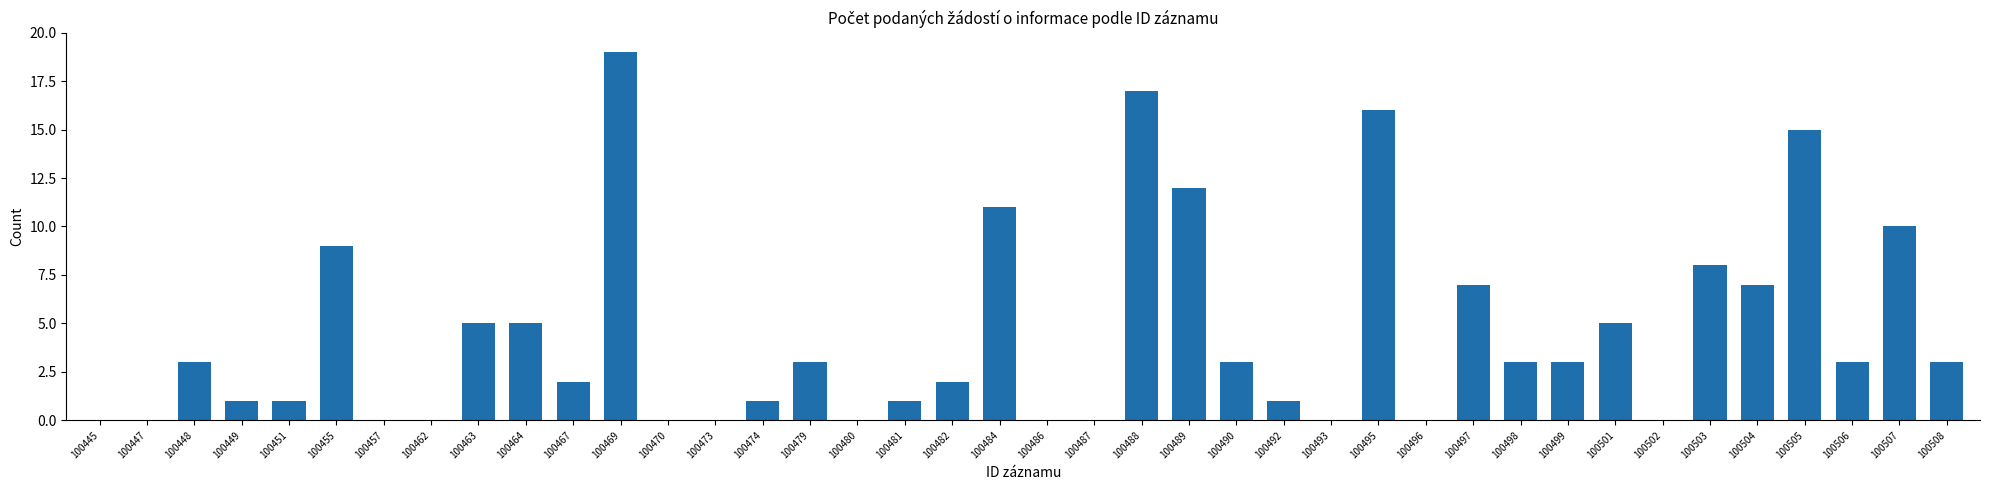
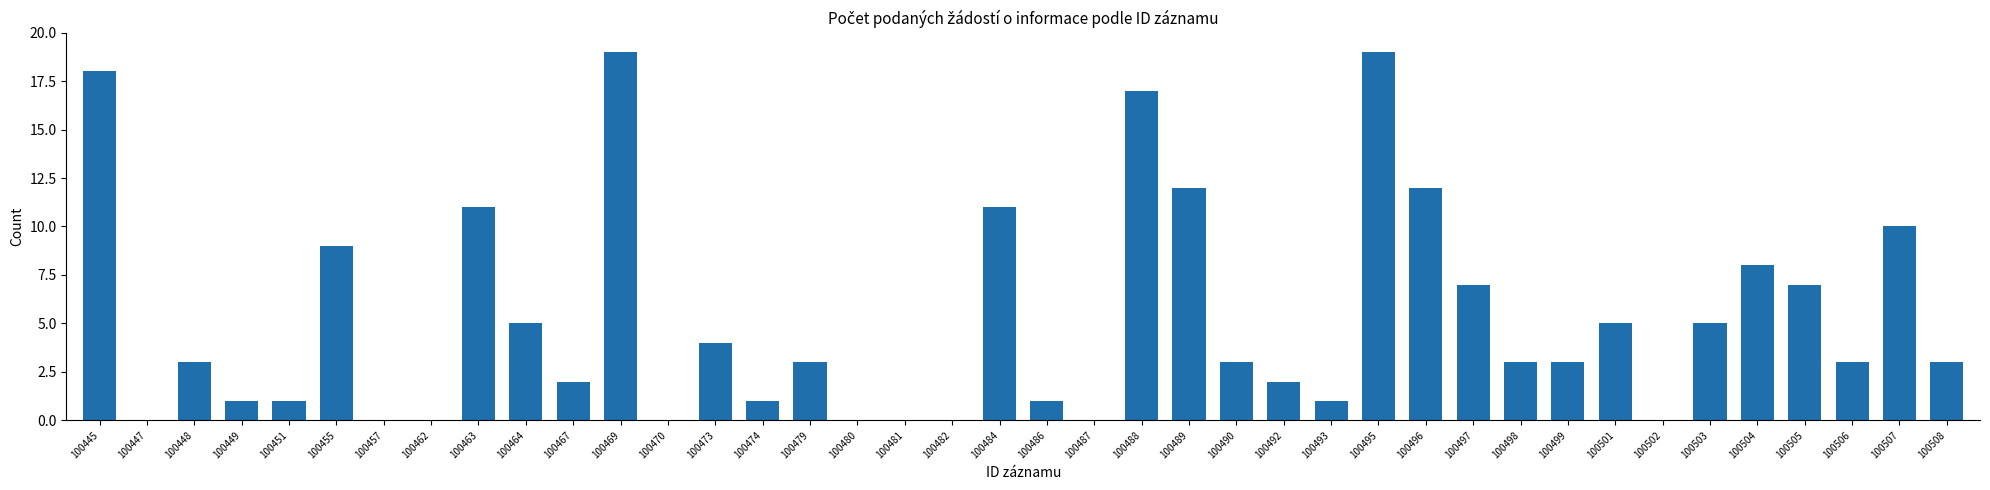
  {
-   "100445": 0,
+   "100445": 18,
    "100447": 0,
    "100448": 3,
    "100449": 1,
    "100451": 1,
    "100455": 9,
    "100457": 0,
    "100462": 0,
-   "100463": 5,
+   "100463": 11,
    "100464": 5,
    "100467": 2,
    "100469": 19,
    "100470": 0,
-   "100473": 0,
+   "100473": 4,
    "100474": 1,
    "100479": 3,
    "100480": 0,
-   "100481": 1,
-   "100482": 2,
+   "100481": 0,
+   "100482": 0,
    "100484": 11,
-   "100486": 0,
+   "100486": 1,
    "100487": 0,
    "100488": 17,
    "100489": 12,
    "100490": 3,
-   "100492": 1,
-   "100493": 0,
-   "100495": 16,
-   "100496": 0,
+   "100492": 2,
+   "100493": 1,
+   "100495": 19,
+   "100496": 12,
    "100497": 7,
    "100498": 3,
    "100499": 3,
    "100501": 5,
    "100502": 0,
-   "100503": 8,
-   "100504": 7,
-   "100505": 15,
+   "100503": 5,
+   "100504": 8,
+   "100505": 7,
    "100506": 3,
    "100507": 10,
    "100508": 3
  }
